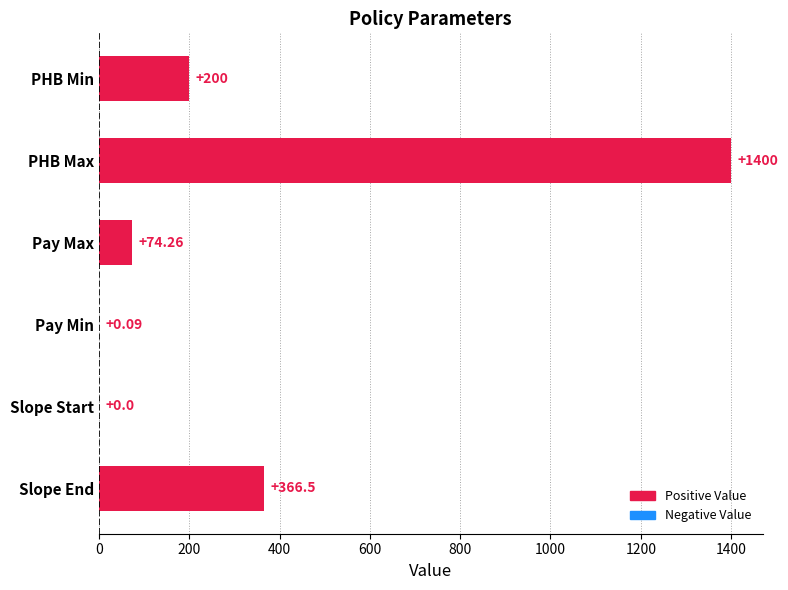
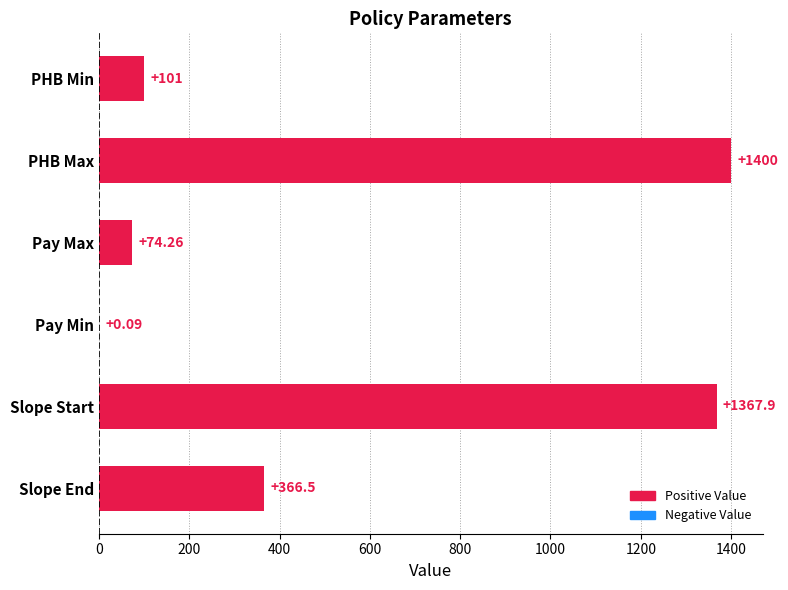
  {
-   "PHB Min": "+200",
+   "PHB Min": "+101",
    "PHB Max": "+1400",
    "Pay Max": "+74.26",
    "Pay Min": "+0.09",
-   "Slope Start": "+0.0",
+   "Slope Start": "+1367.9",
    "Slope End": "+366.5"
  }
